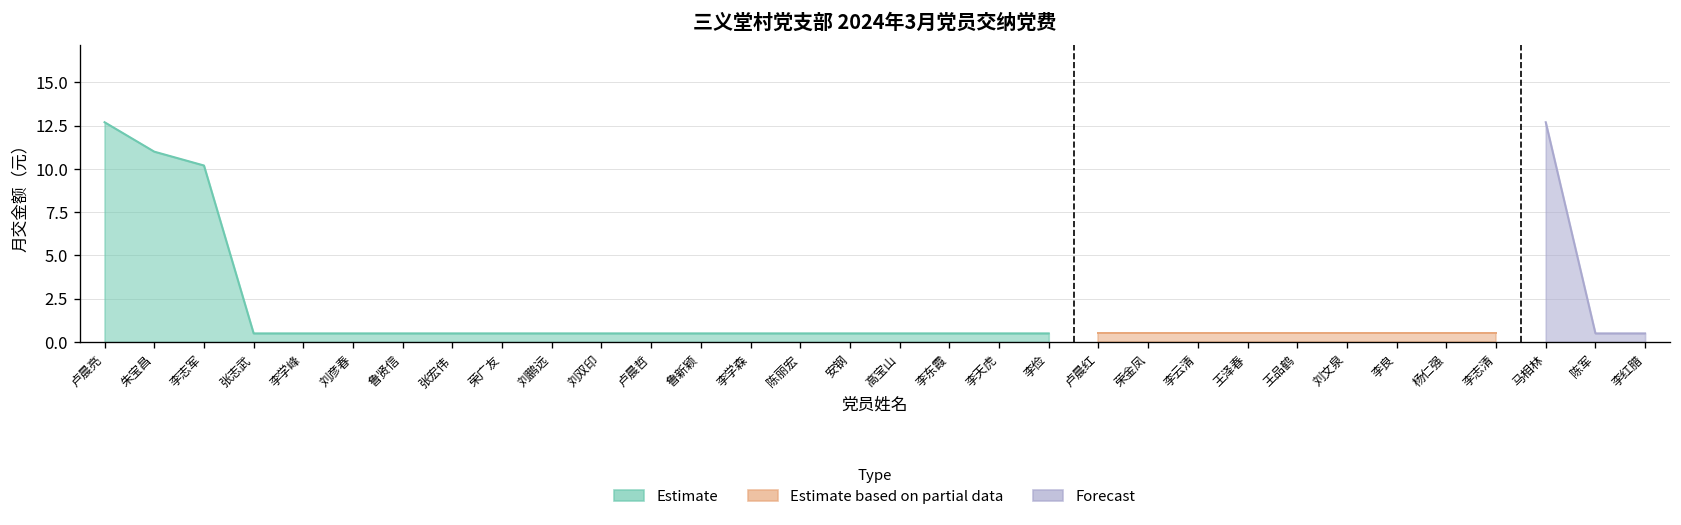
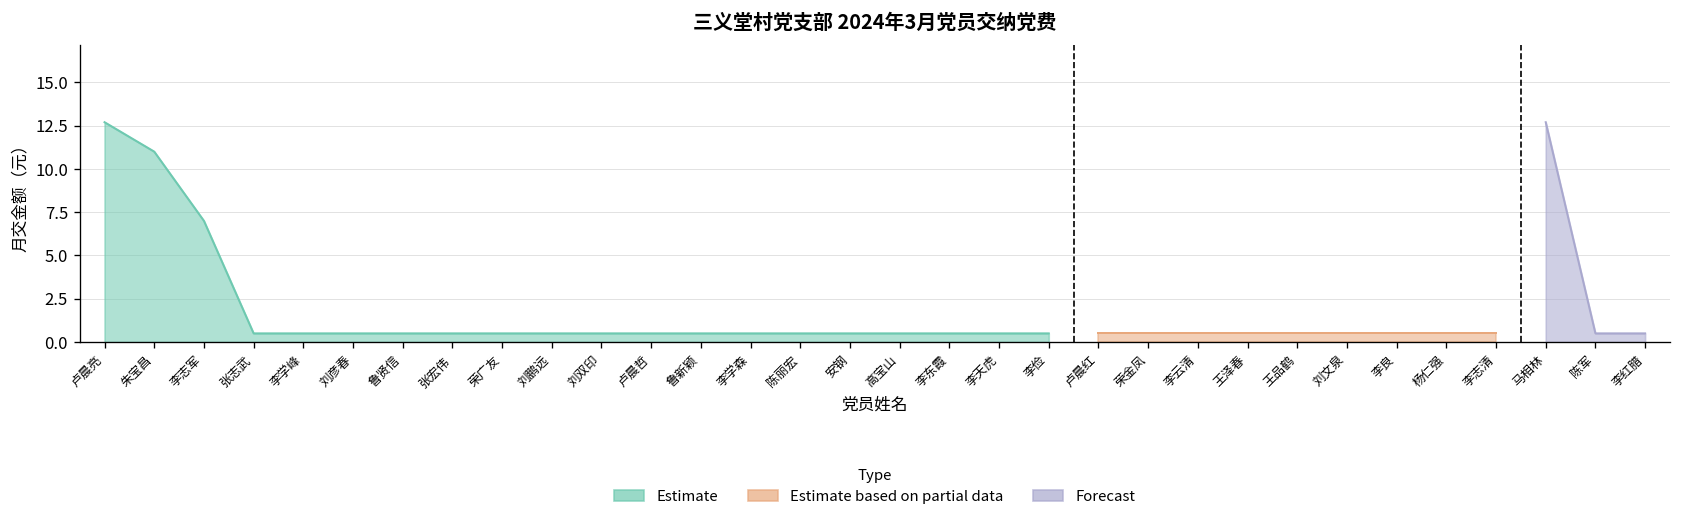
  {
    "Estimate": {
      "卢晨亮": 12.7,
      "朱宝昌": 11.0,
-     "李志军": 10.2,
+     "李志军": 7.0,
      "张志武": 0.5,
      "李学峰": 0.5,
      "刘彦春": 0.5,
      "鲁贤信": 0.5,
      "张宏伟": 0.5,
      "荣广友": 0.5,
      "刘鹏远": 0.5,
      "刘双印": 0.5,
      "卢晨哲": 0.5,
      "鲁新颖": 0.5,
      "李学森": 0.5,
      "陈丽宏": 0.5,
      "安钢": 0.5,
      "高宝山": 0.5,
      "李东霞": 0.5,
      "李天虎": 0.5,
      "李俭": 0.5
    },
    "Estimate based on partial data": {
      "卢晨红": 0.5,
      "荣金凤": 0.5,
      "李云清": 0.5,
      "王泽春": 0.5,
      "王品鹤": 0.5,
      "刘文泉": 0.5,
      "李良": 0.5,
      "杨仁强": 0.5,
      "李志清": 0.5
    },
    "Forecast": {
      "马相林": 12.7,
      "陈军": 0.5,
      "李红腊": 0.5
    }
  }
